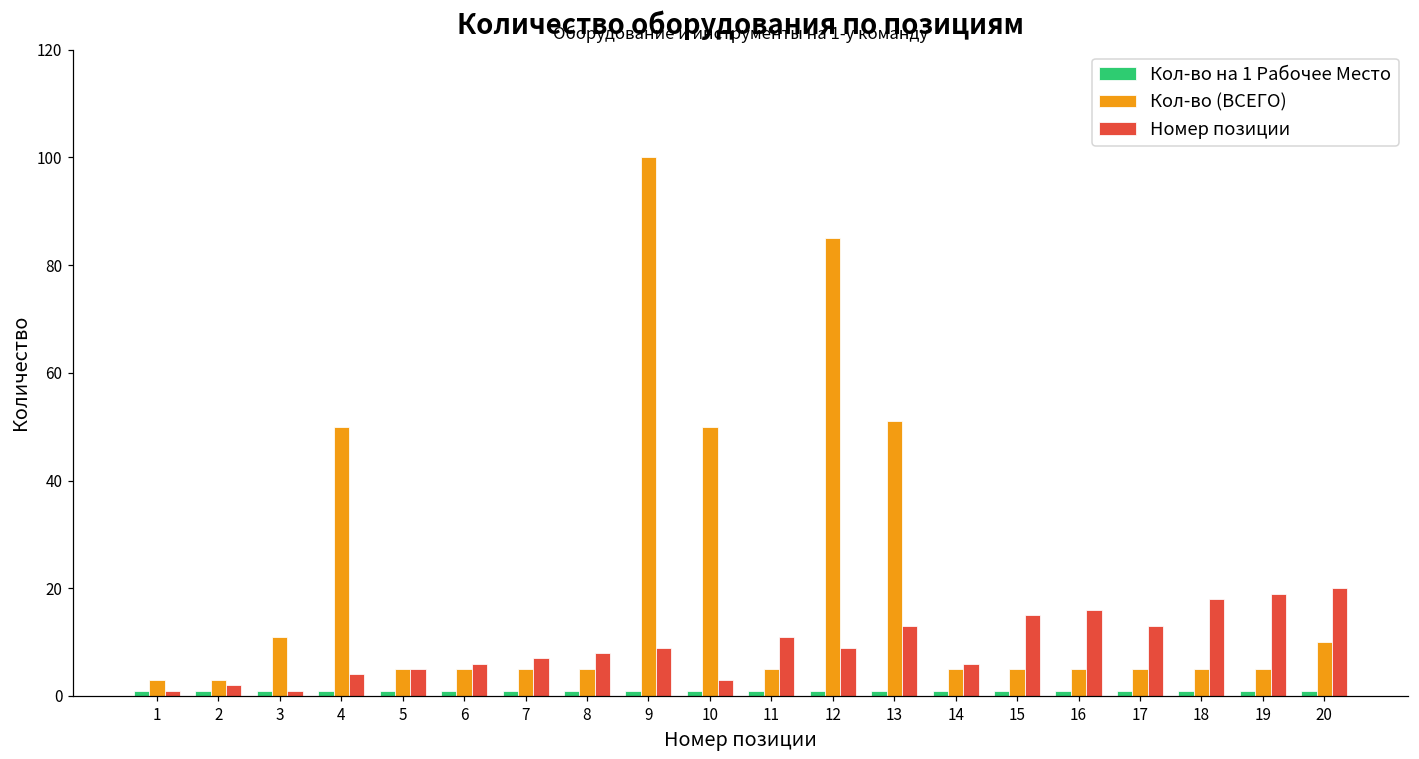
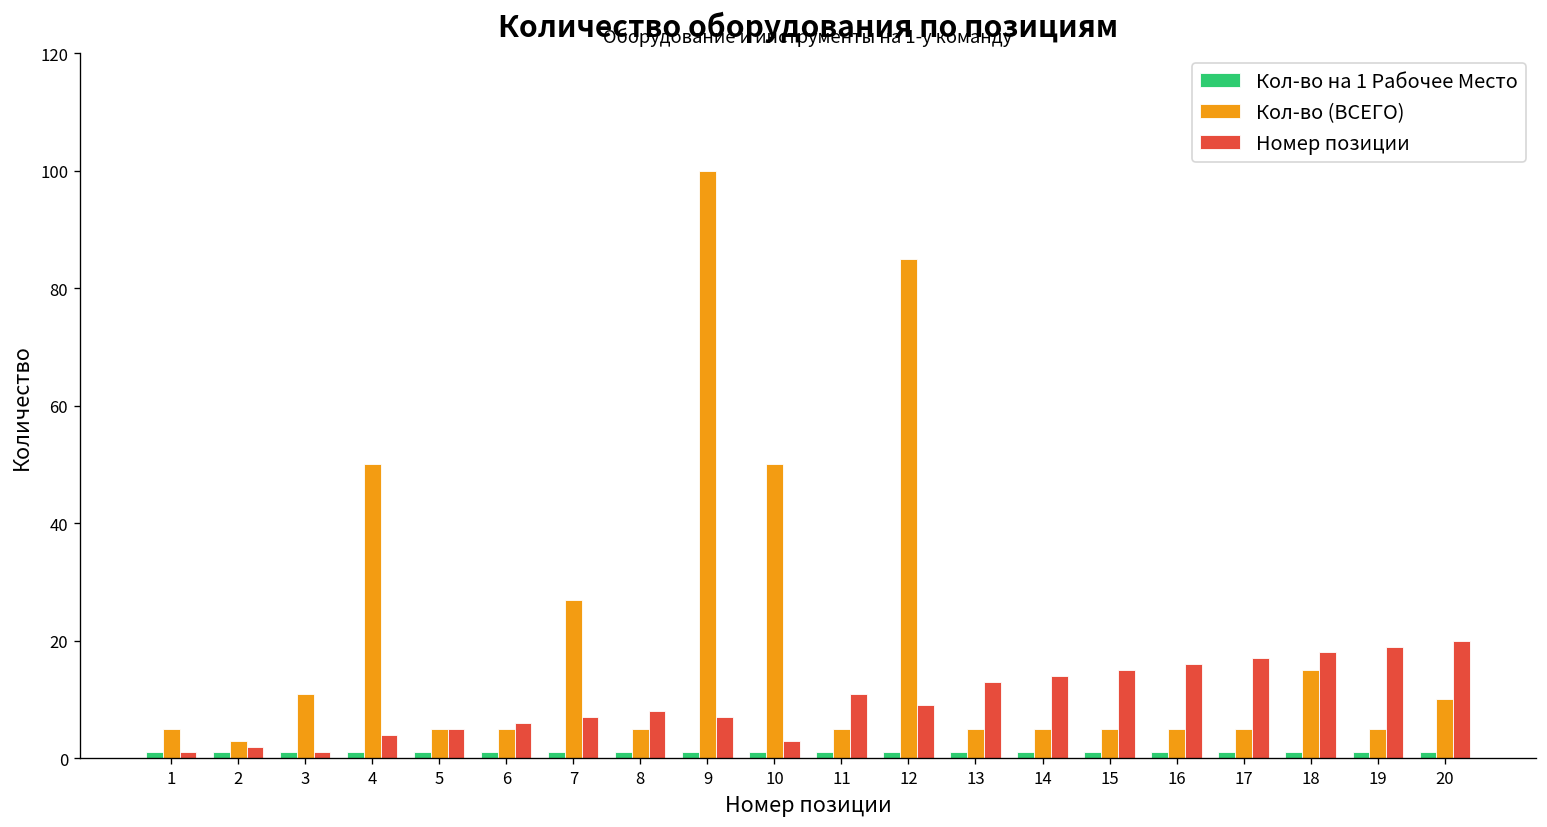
  {
    "Кол-во на 1 Рабочее Место": {
      "1": 1,
      "2": 1,
      "3": 1,
      "4": 1,
      "5": 1,
      "6": 1,
      "7": 1,
      "8": 1,
      "9": 1,
      "10": 1,
      "11": 1,
      "12": 1,
      "13": 1,
      "14": 1,
      "15": 1,
      "16": 1,
      "17": 1,
      "18": 1,
      "19": 1,
      "20": 1
    },
    "Кол-во (ВСЕГО)": {
-     "1": 3,
+     "1": 5,
      "2": 3,
      "3": 11,
      "4": 50,
      "5": 5,
      "6": 5,
-     "7": 5,
+     "7": 27,
      "8": 5,
      "9": 100,
      "10": 50,
      "11": 5,
      "12": 85,
-     "13": 51,
+     "13": 5,
      "14": 5,
      "15": 5,
      "16": 5,
      "17": 5,
-     "18": 5,
+     "18": 15,
      "19": 5,
      "20": 10
    },
    "Номер позиции": {
      "1": 1,
      "2": 2,
      "3": 1,
      "4": 4,
      "5": 5,
      "6": 6,
      "7": 7,
      "8": 8,
-     "9": 9,
+     "9": 7,
      "10": 3,
      "11": 11,
      "12": 9,
      "13": 13,
-     "14": 6,
+     "14": 14,
      "15": 15,
      "16": 16,
-     "17": 13,
+     "17": 17,
      "18": 18,
      "19": 19,
      "20": 20
    }
  }
